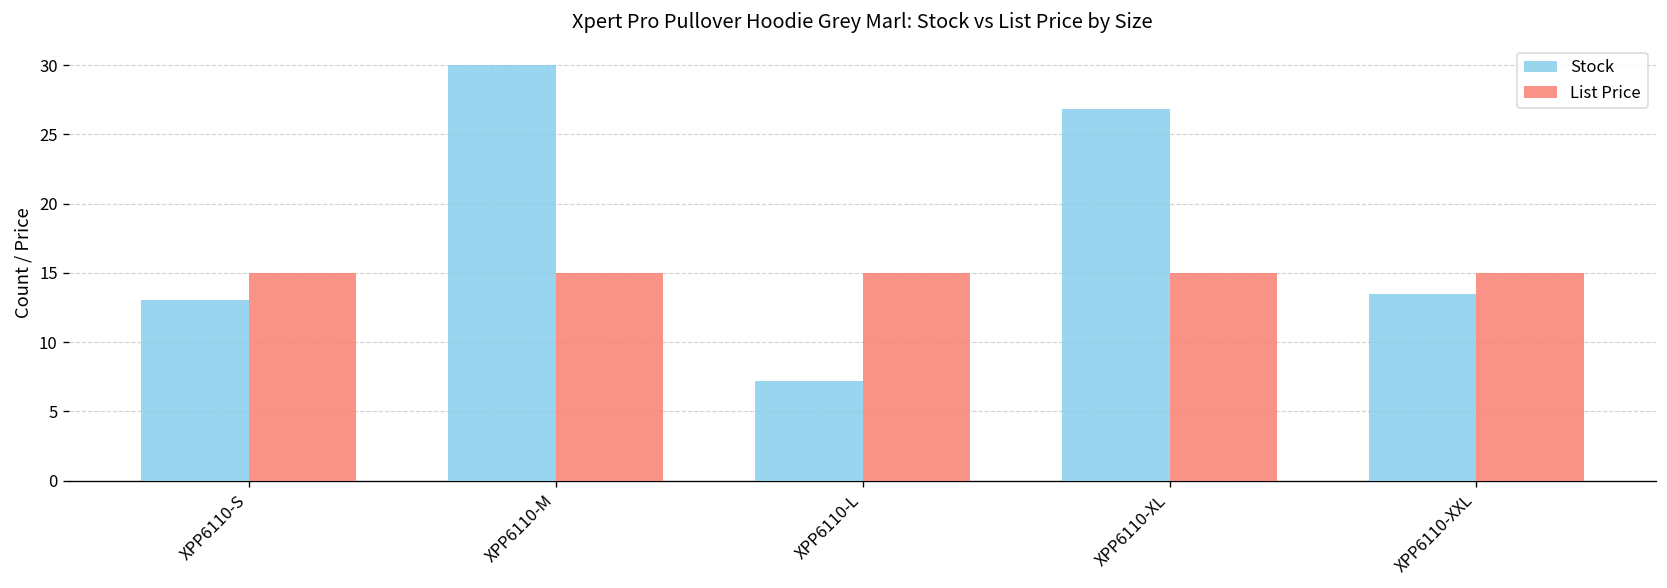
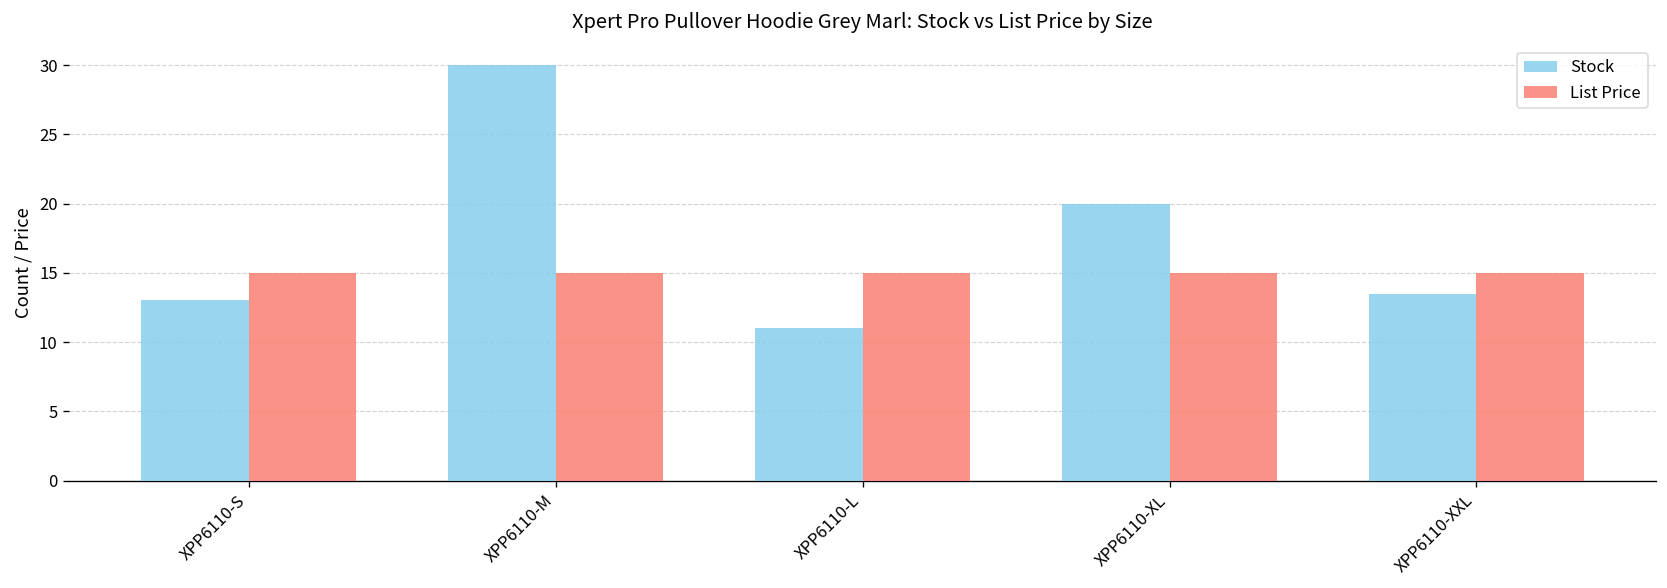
  {
    "Stock": {
      "XPP6110-S": 13.0,
      "XPP6110-M": 30.0,
-     "XPP6110-L": 7.2,
-     "XPP6110-XL": 26.8,
+     "XPP6110-L": 11.0,
+     "XPP6110-XL": 20.0,
      "XPP6110-XXL": 13.5
    },
    "List Price": {
      "XPP6110-S": 15.0,
      "XPP6110-M": 15.0,
      "XPP6110-L": 15.0,
      "XPP6110-XL": 15.0,
      "XPP6110-XXL": 15.0
    }
  }
